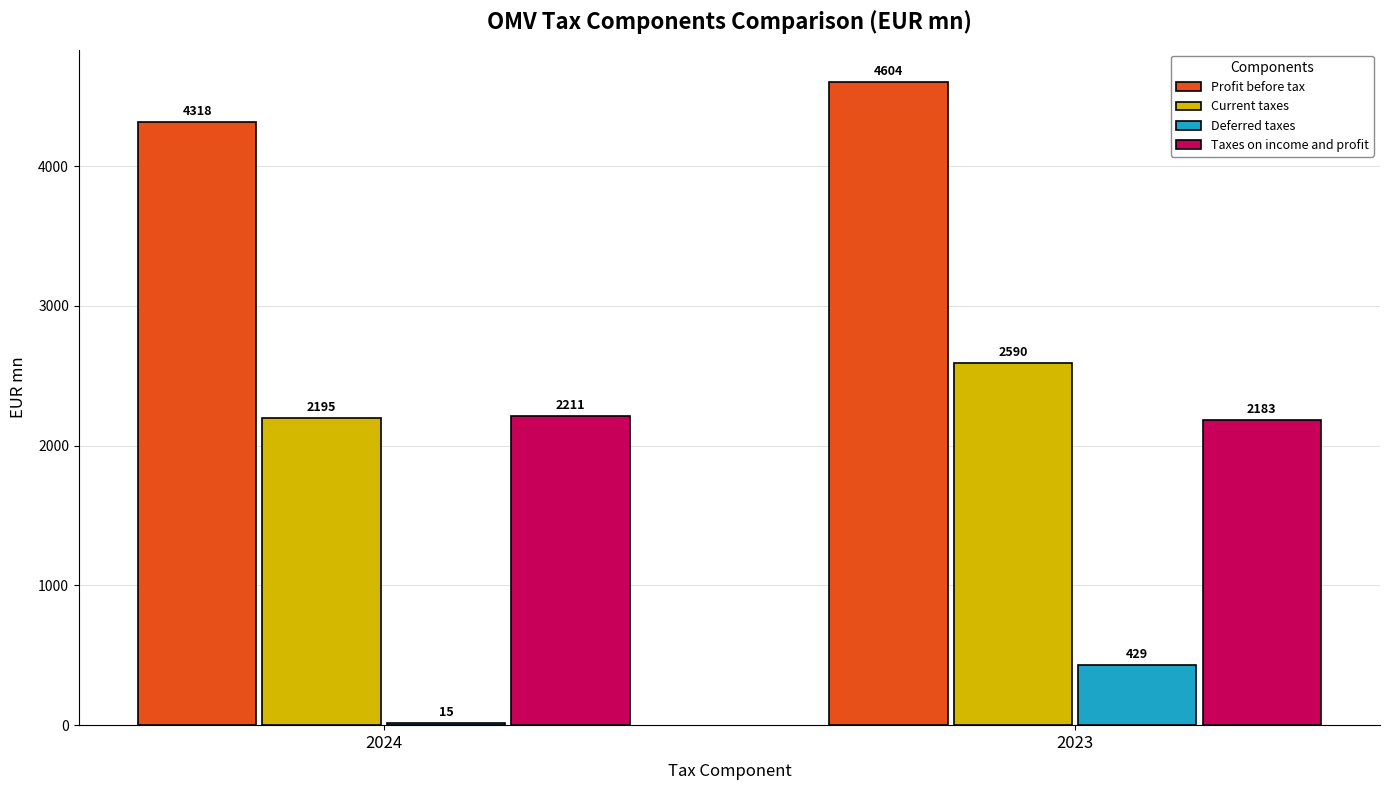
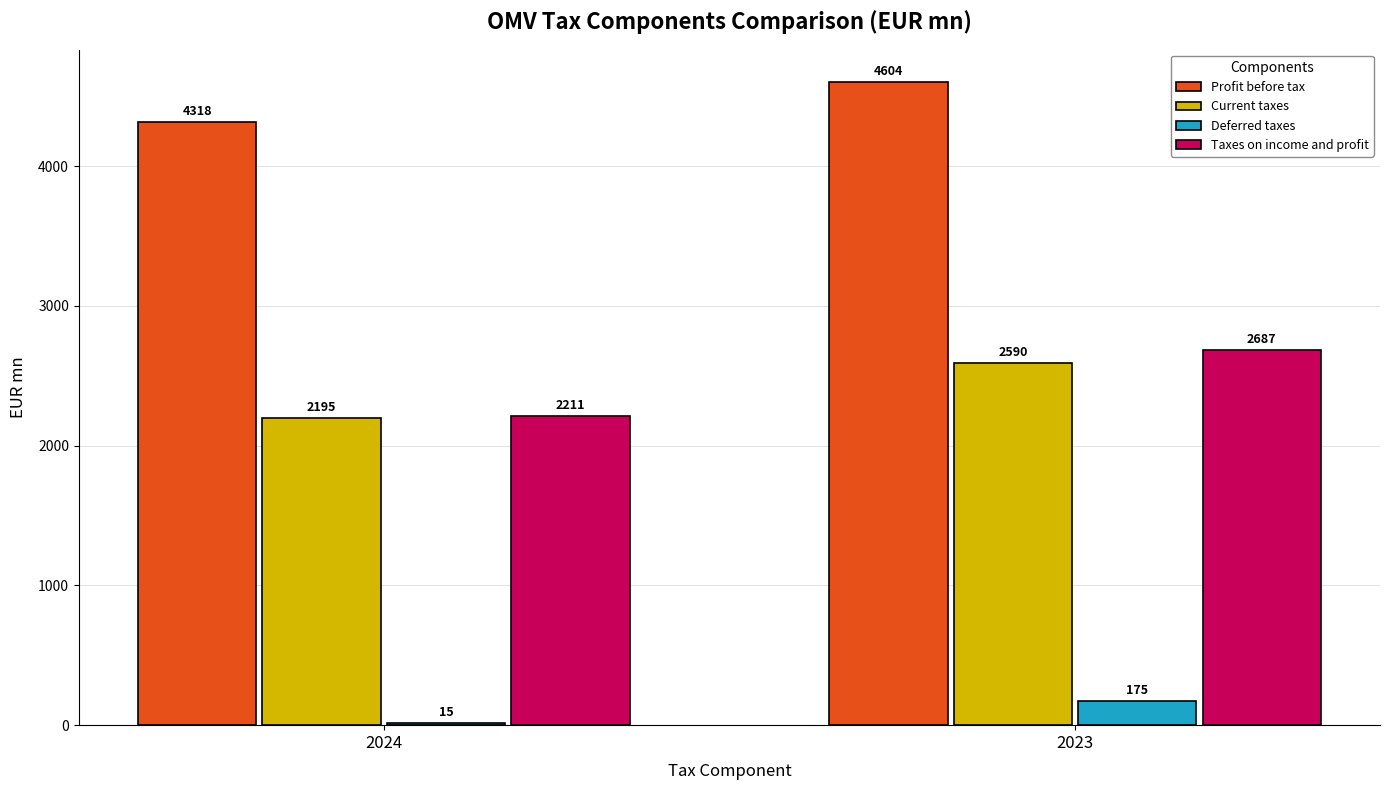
  {
    "Profit before tax": {
      "2024": 4318,
      "2023": 4604
    },
    "Current taxes": {
      "2024": 2195,
      "2023": 2590
    },
    "Deferred taxes": {
      "2024": 15,
-     "2023": 429
+     "2023": 175
    },
    "Taxes on income and profit": {
      "2024": 2211,
-     "2023": 2183
+     "2023": 2687
    }
  }
